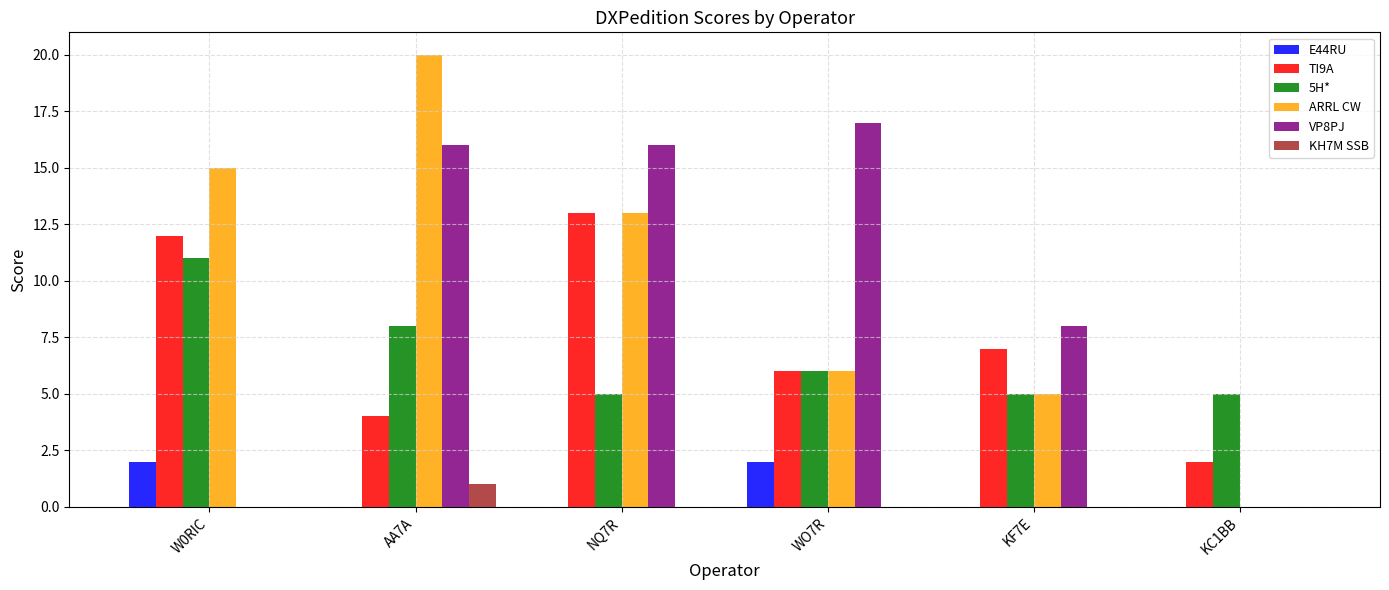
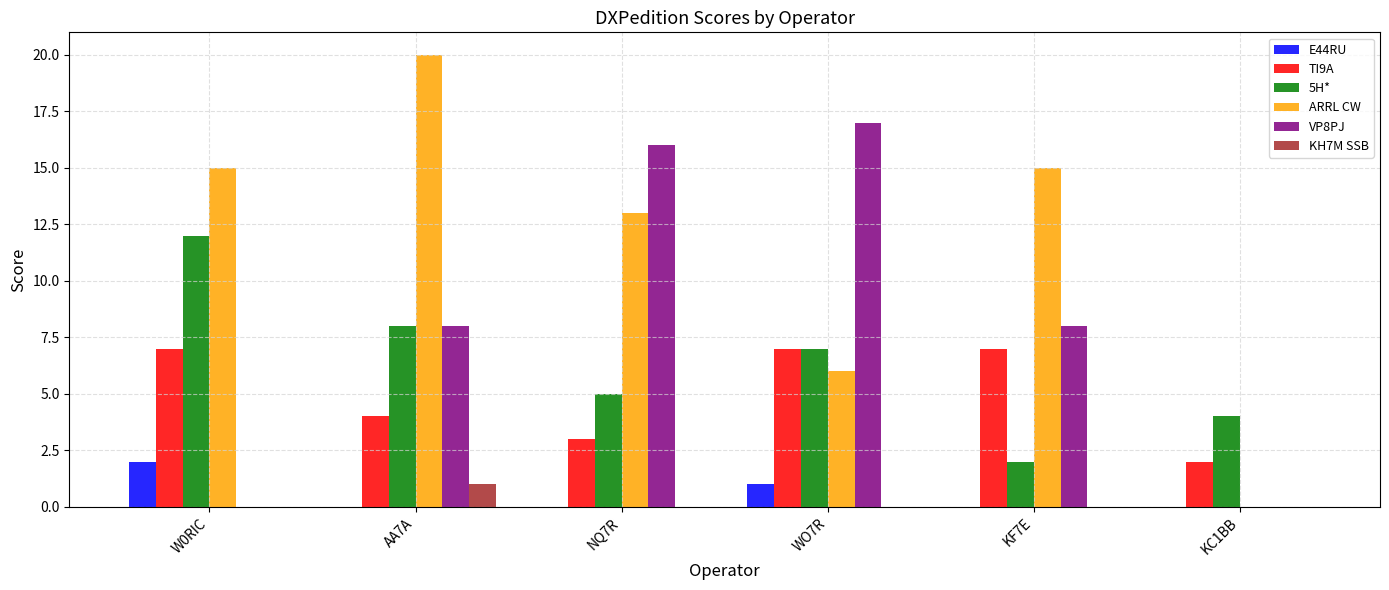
  {
    "E44RU": {
      "W0RIC": 2,
      "AA7A": 0,
      "NQ7R": 0,
-     "WO7R": 2,
+     "WO7R": 1,
      "KF7E": 0,
      "KC1BB": 0
    },
    "TI9A": {
-     "W0RIC": 12,
+     "W0RIC": 7,
      "AA7A": 4,
-     "NQ7R": 13,
-     "WO7R": 6,
+     "NQ7R": 3,
+     "WO7R": 7,
      "KF7E": 7,
      "KC1BB": 2
    },
    "5H*": {
-     "W0RIC": 11,
+     "W0RIC": 12,
      "AA7A": 8,
      "NQ7R": 5,
-     "WO7R": 6,
-     "KF7E": 5,
-     "KC1BB": 5
+     "WO7R": 7,
+     "KF7E": 2,
+     "KC1BB": 4
    },
    "ARRL CW": {
      "W0RIC": 15,
      "AA7A": 20,
      "NQ7R": 13,
      "WO7R": 6,
-     "KF7E": 5,
+     "KF7E": 15,
      "KC1BB": 0
    },
    "VP8PJ": {
      "W0RIC": 0,
-     "AA7A": 16,
+     "AA7A": 8,
      "NQ7R": 16,
      "WO7R": 17,
      "KF7E": 8,
      "KC1BB": 0
    },
    "KH7M SSB": {
      "W0RIC": 0,
      "AA7A": 1,
      "NQ7R": 0,
      "WO7R": 0,
      "KF7E": 0,
      "KC1BB": 0
    }
  }
